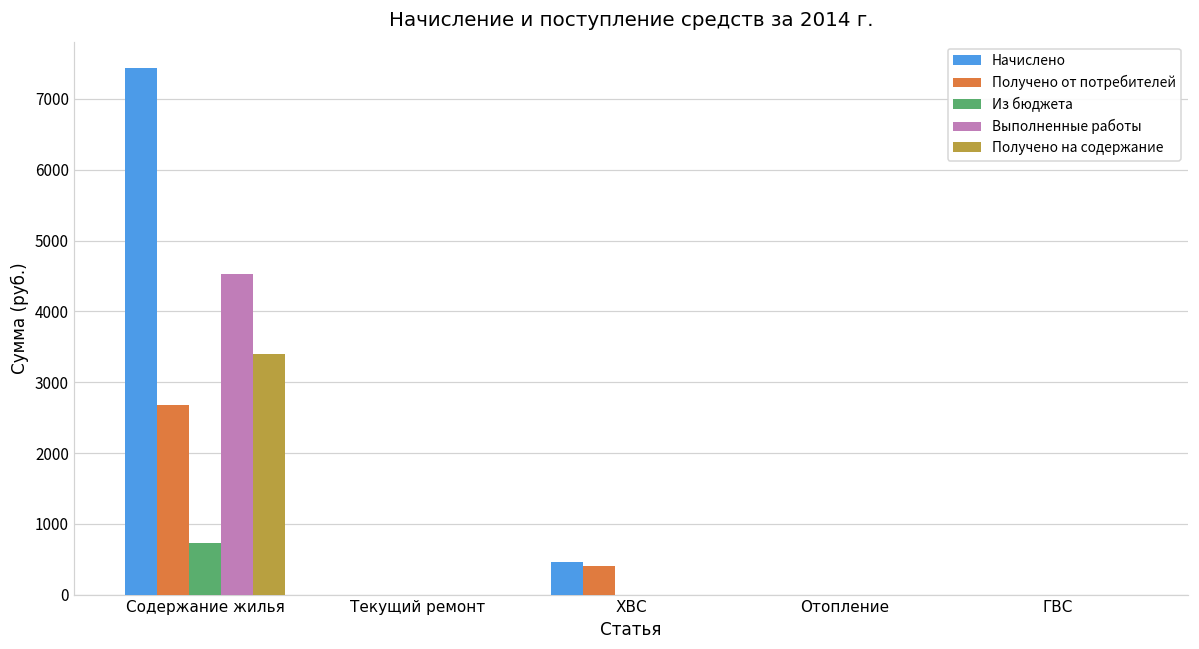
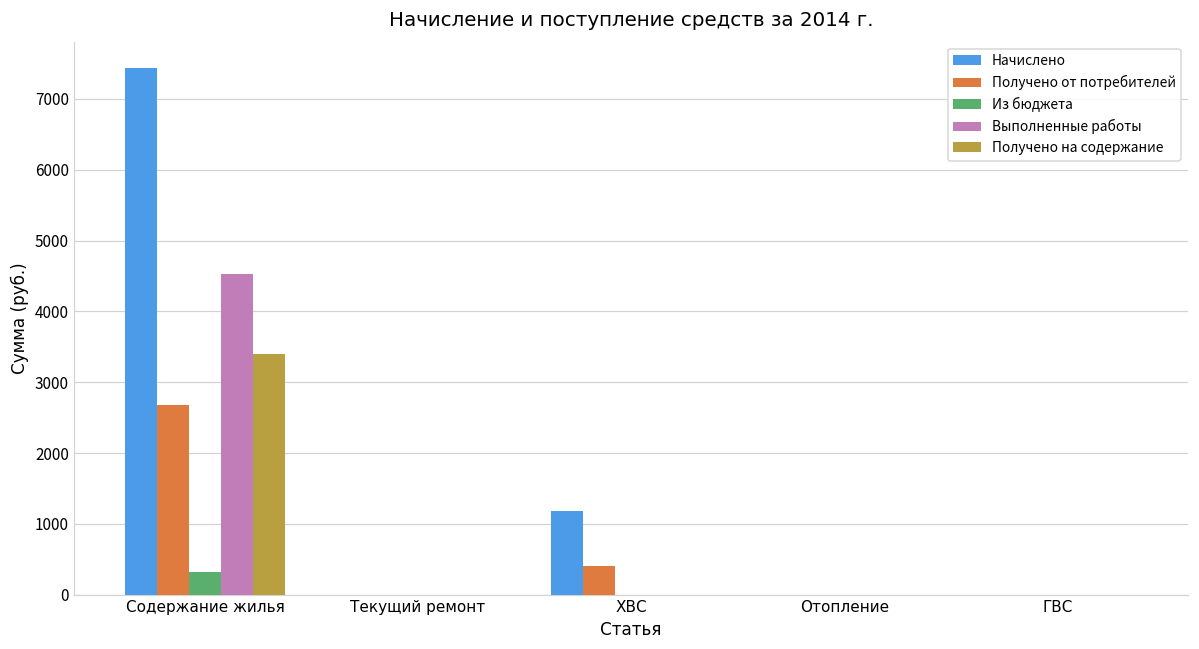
  {
    "Начислено": {
      "Содержание жилья": 7400,
      "Текущий ремонт": 0,
-     "ХВС": 500,
+     "ХВС": 1200,
      "Отопление": 0,
      "ГВС": 0
    },
    "Из бюджета": {
-     "Содержание жилья": 700,
+     "Содержание жилья": 300,
      "Текущий ремонт": 0,
      "ХВС": 0,
      "Отопление": 0,
      "ГВС": 0
    },
    "Выполненные работы": {
      "Содержание жилья": 4500,
      "Текущий ремонт": 0,
      "ХВС": 0,
      "Отопление": 0,
      "ГВС": 0
    }
  }
